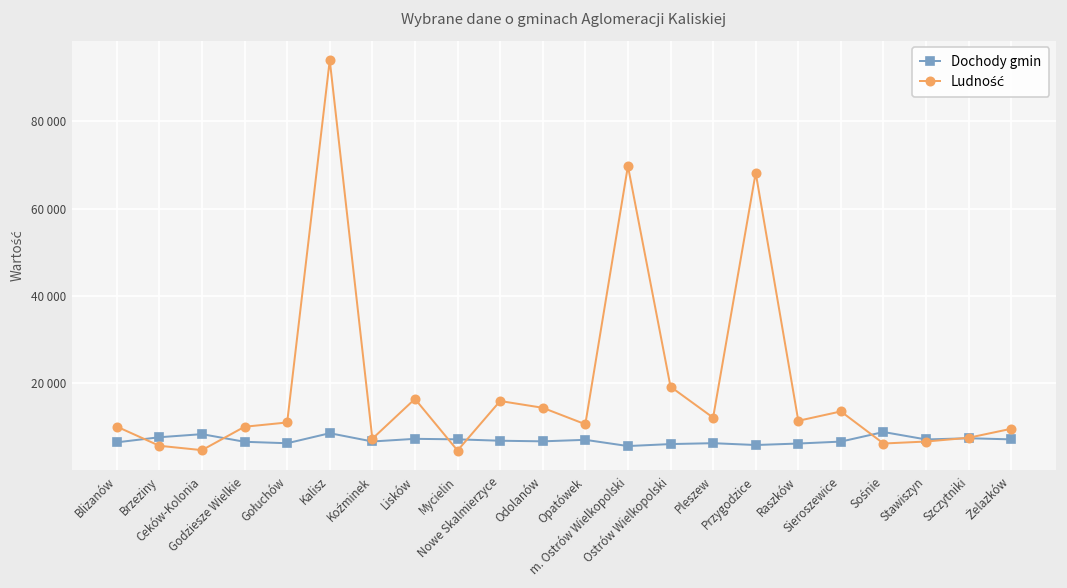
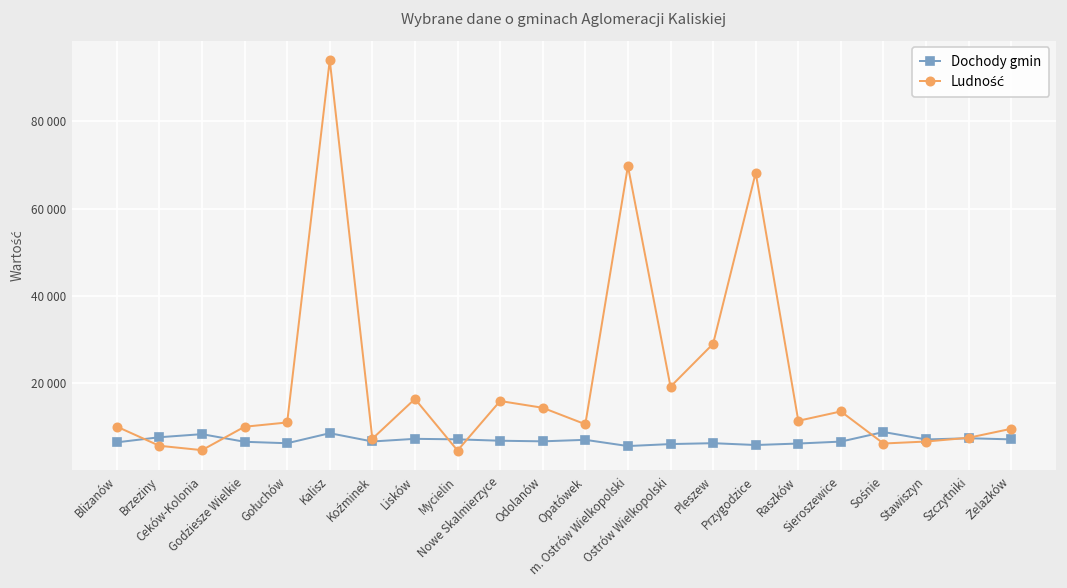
  {
    "Dochody gmin": {
      "Blizanów": 7000,
      "Brzeziny": 8000,
      "Ceków-Kolonia": 8000,
      "Godziesze Wielkie": 7000,
      "Gołuchów": 6000,
      "Kalisz": 9000,
      "Lisków": 7000,
      "Mycielin": 7000,
      "Nowe Skalmierzyce": 7000,
      "Odolanów": 7000,
      "Opatówek": 7000,
      "m. Ostrów Wielkopolski": 6000,
      "Ostrów Wielkopolski": 6000,
      "Pleszew": 6000,
      "Przygodzice": 6000,
      "Raszków": 6000,
      "Sieroszewice": 7000,
      "Sośnie": 9000,
      "Żelazków": 7000
    },
    "Ludność": {
      "Blizanów": 10000,
      "Brzeziny": 6000,
      "Ceków-Kolonia": 5000,
      "Godziesze Wielkie": 10000,
      "Gołuchów": 11000,
      "Kalisz": 94000,
      "Lisków": 16000,
      "Mycielin": 5000,
      "Nowe Skalmierzyce": 16000,
      "Odolanów": 14000,
      "Opatówek": 11000,
      "m. Ostrów Wielkopolski": 70000,
      "Ostrów Wielkopolski": 19000,
-     "Pleszew": 12000,
+     "Pleszew": 29000,
      "Przygodzice": 68000,
      "Raszków": 11000,
      "Sieroszewice": 14000,
      "Sośnie": 6000,
      "Żelazków": 10000
    }
  }
